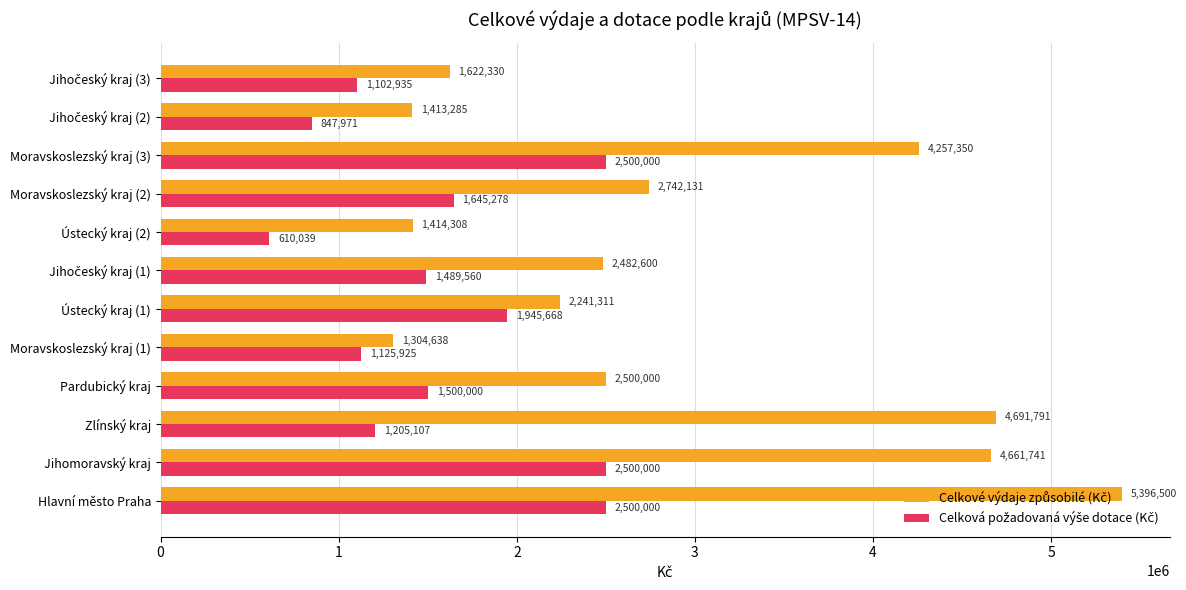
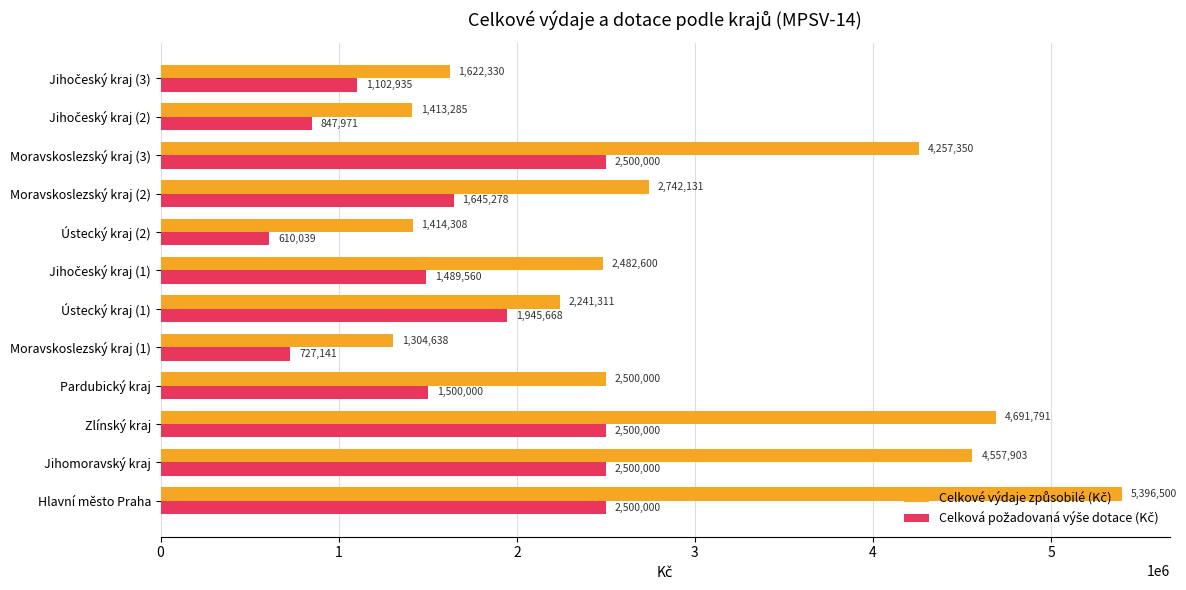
  {
    "Celkové výdaje způsobilé (Kč)": {
      "Jihočeský kraj (3)": "1,622,330",
      "Jihočeský kraj (2)": "1,413,285",
      "Moravskoslezský kraj (3)": "4,257,350",
      "Moravskoslezský kraj (2)": "2,742,131",
      "Ústecký kraj (2)": "1,414,308",
      "Jihočeský kraj (1)": "2,482,600",
      "Ústecký kraj (1)": "2,241,311",
      "Moravskoslezský kraj (1)": "1,304,638",
      "Pardubický kraj": "2,500,000",
      "Zlínský kraj": "4,691,791",
-     "Jihomoravský kraj": "4,661,741",
+     "Jihomoravský kraj": "4,557,903",
      "Hlavní město Praha": "5,396,500"
    },
    "Celková požadovaná výše dotace (Kč)": {
      "Jihočeský kraj (3)": "1,102,935",
      "Jihočeský kraj (2)": "847,971",
      "Moravskoslezský kraj (3)": "2,500,000",
      "Moravskoslezský kraj (2)": "1,645,278",
      "Ústecký kraj (2)": "610,039",
      "Jihočeský kraj (1)": "1,489,560",
      "Ústecký kraj (1)": "1,945,668",
-     "Moravskoslezský kraj (1)": "1,125,925",
+     "Moravskoslezský kraj (1)": "727,141",
      "Pardubický kraj": "1,500,000",
-     "Zlínský kraj": "1,205,107",
+     "Zlínský kraj": "2,500,000",
      "Jihomoravský kraj": "2,500,000",
      "Hlavní město Praha": "2,500,000"
    }
  }
